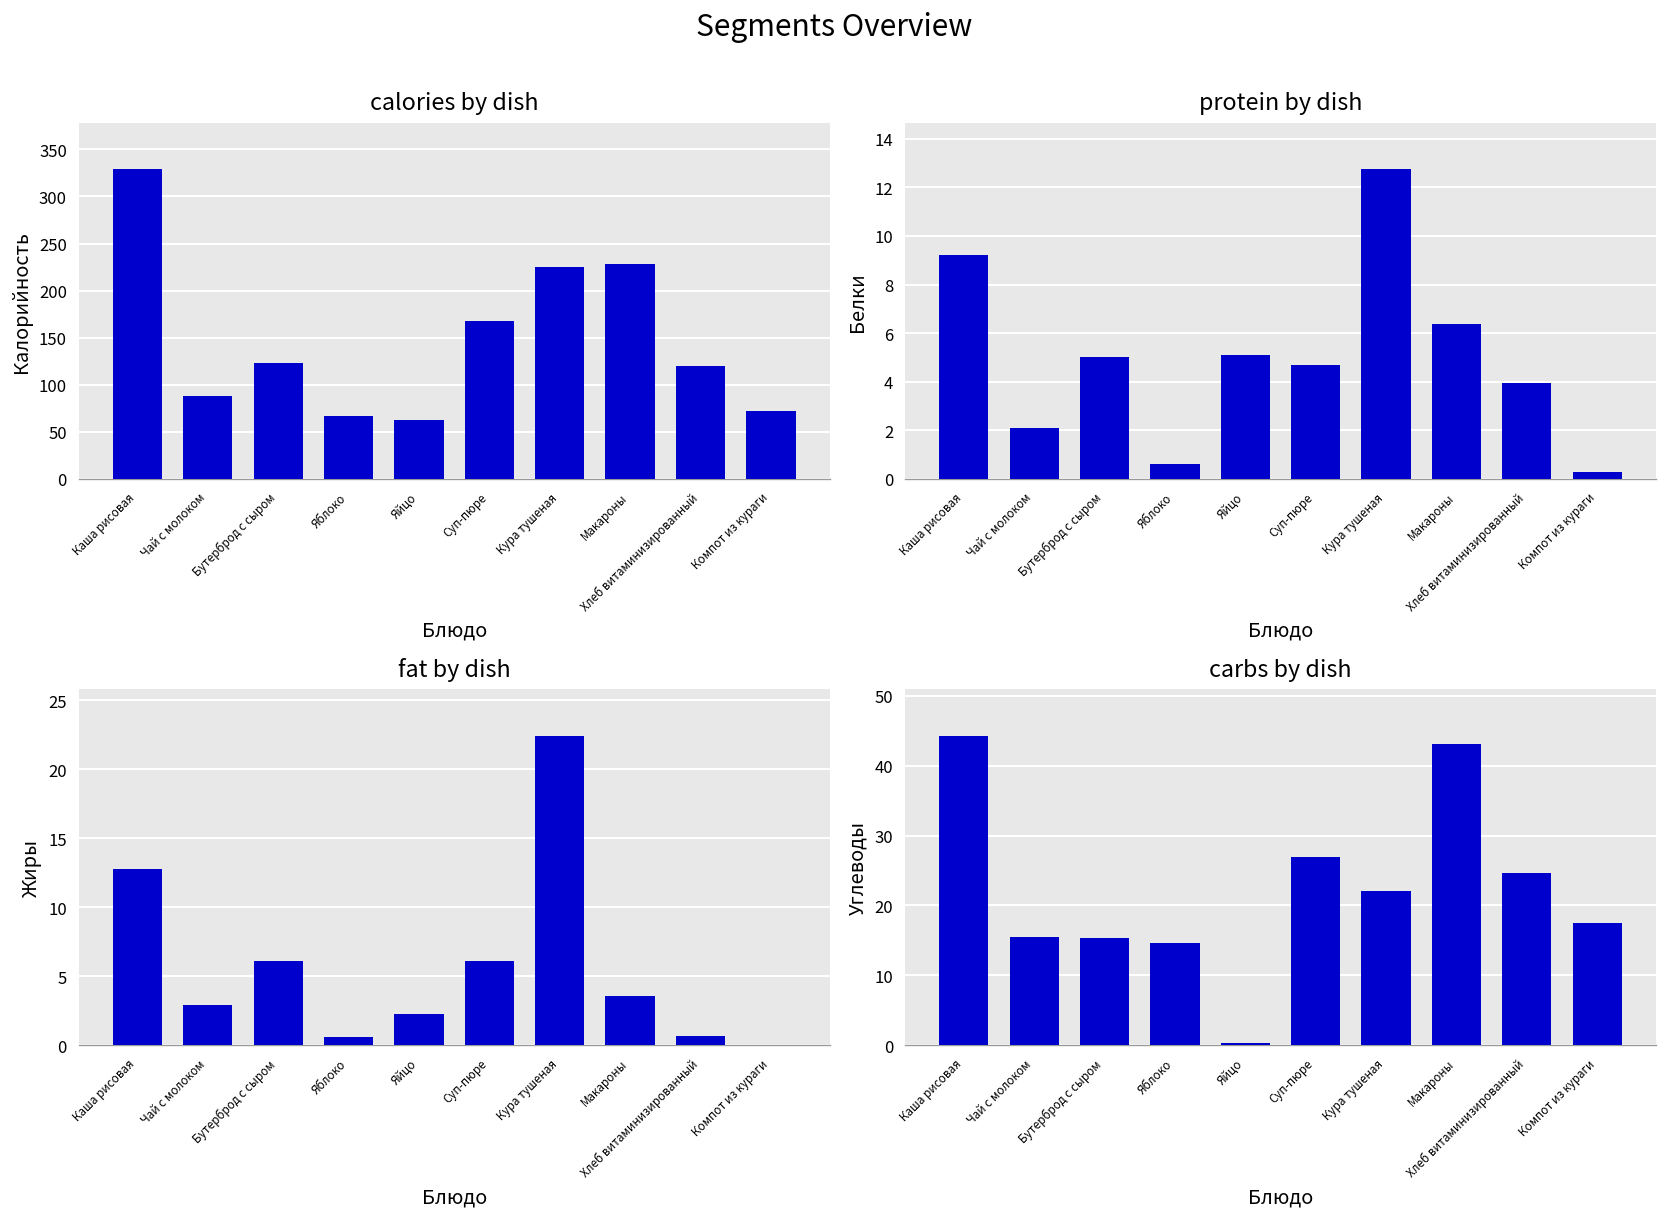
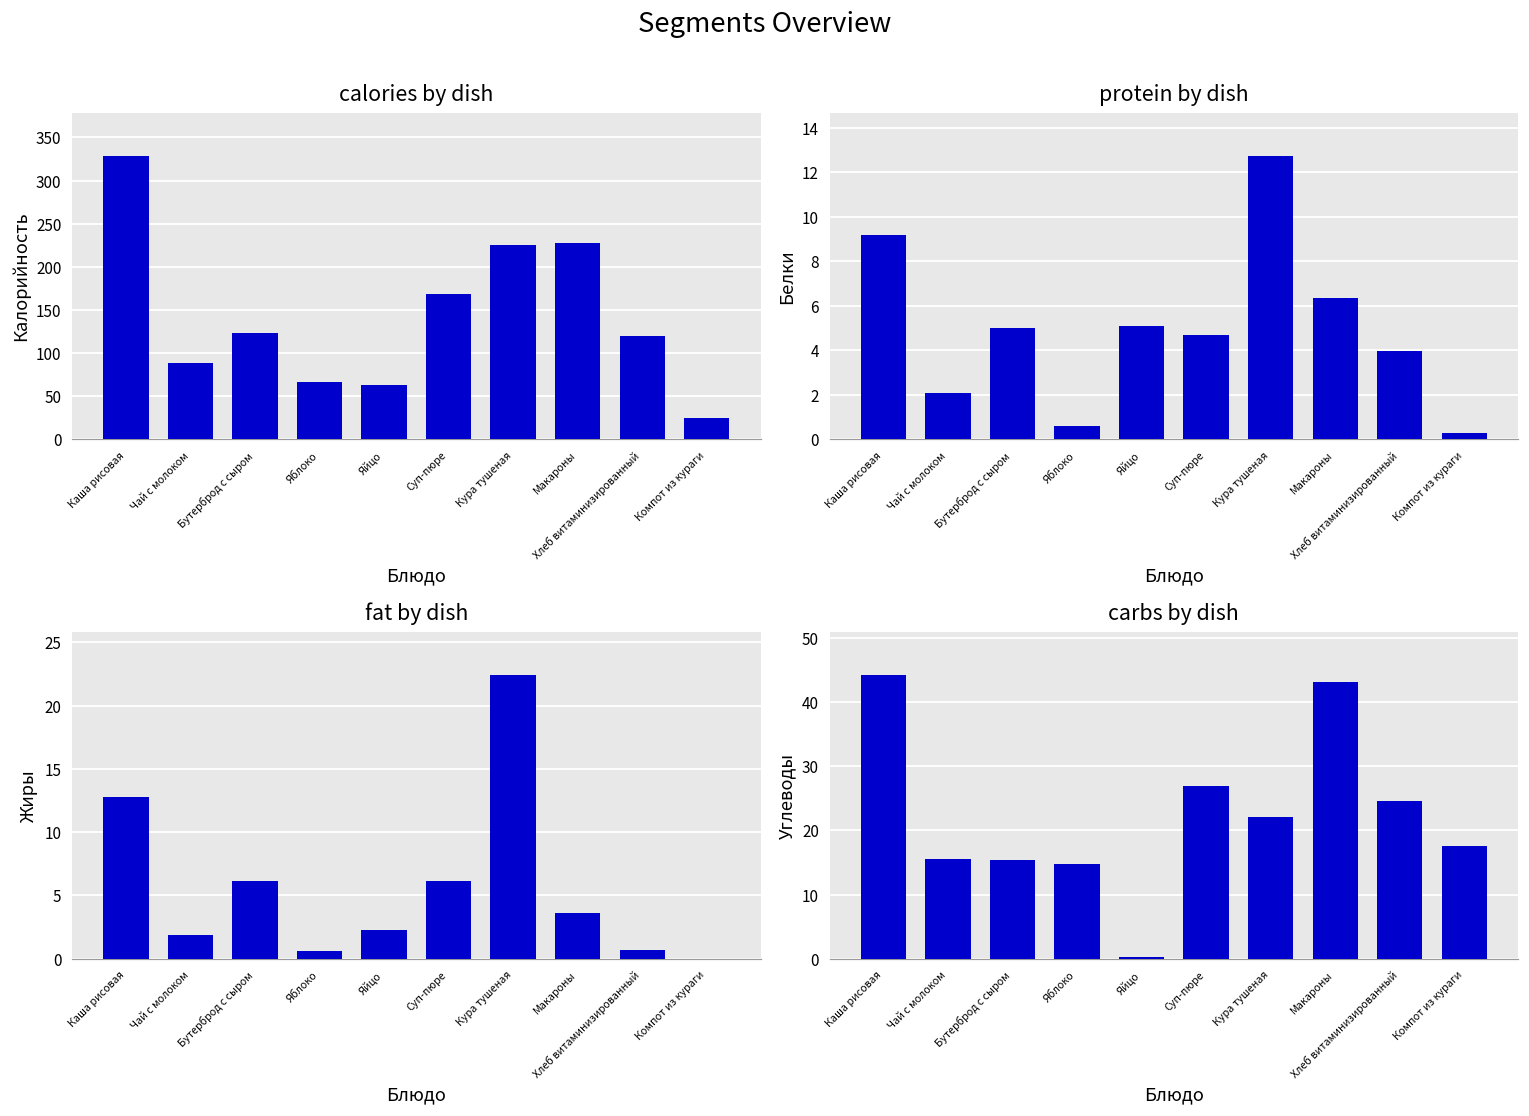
  {
    "calories by dish": {
      "Каша рисовая": 330,
      "Чай с молоком": 90,
      "Бутерброд с сыром": 120,
      "Яблоко": 70,
      "Яйцо": 60,
      "Суп-пюре": 170,
      "Кура тушеная": 230,
      "Макароны": 230,
      "Хлеб витаминизированный": 120,
-     "Компот из кураги": 70
+     "Компот из кураги": 30
    },
    "protein by dish": {
      "Каша рисовая": 9.2,
      "Чай с молоком": 2.1,
      "Бутерброд с сыром": 5.0,
      "Яблоко": 0.6,
      "Яйцо": 5.1,
      "Суп-пюре": 4.7,
      "Кура тушеная": 12.8,
      "Макароны": 6.4,
      "Хлеб витаминизированный": 4.0,
      "Компот из кураги": 0.3
    },
    "fat by dish": {
      "Каша рисовая": 12.8,
-     "Чай с молоком": 2.9,
+     "Чай с молоком": 1.9,
      "Бутерброд с сыром": 6.1,
      "Яблоко": 0.6,
      "Яйцо": 2.3,
      "Суп-пюре": 6.1,
      "Кура тушеная": 22.5,
      "Макароны": 3.6,
      "Хлеб витаминизированный": 0.7
    },
    "carbs by dish": {
      "Каша рисовая": 44,
      "Чай с молоком": 16,
      "Бутерброд с сыром": 15,
      "Яблоко": 15,
      "Суп-пюре": 27,
      "Кура тушеная": 22,
      "Макароны": 43,
      "Хлеб витаминизированный": 25,
      "Компот из кураги": 18
    }
  }
